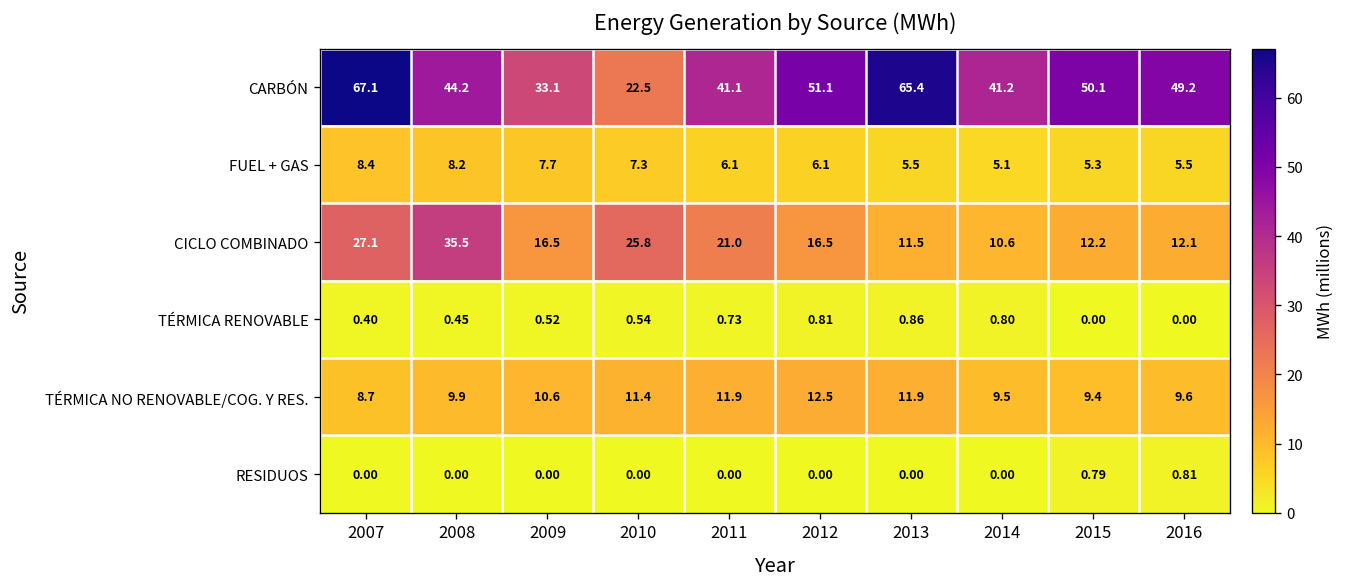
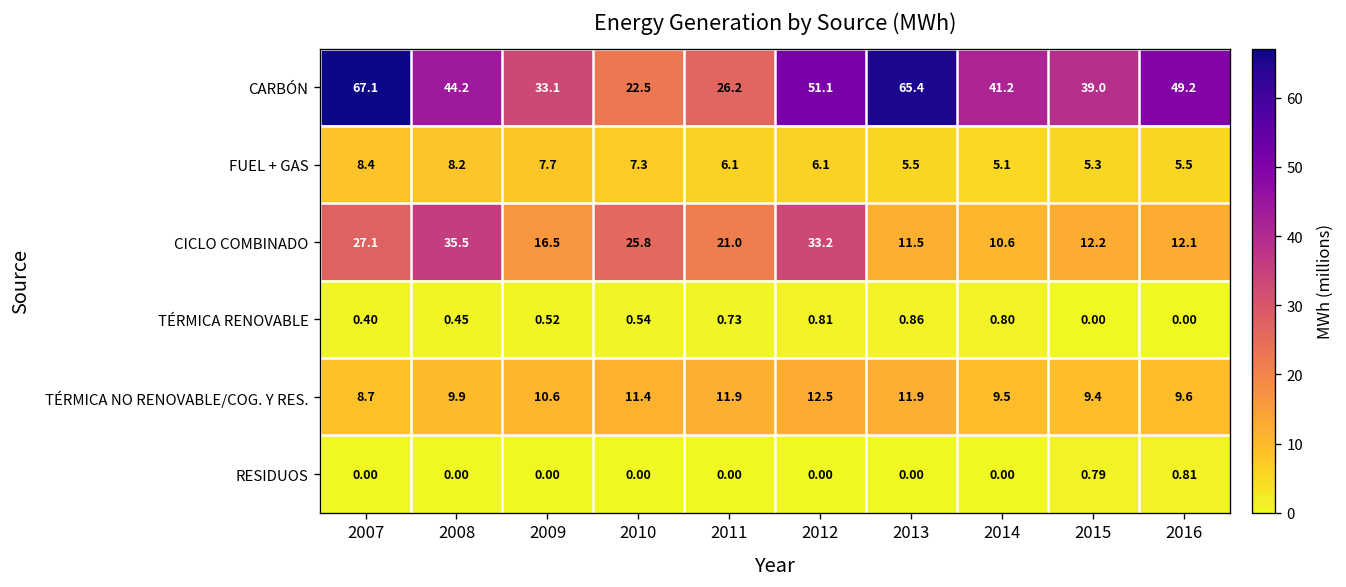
  {
    "CARBÓN": {
      "2007": 67.1,
      "2008": 44.2,
      "2009": 33.1,
      "2010": 22.5,
-     "2011": 41.1,
+     "2011": 26.2,
      "2012": 51.1,
      "2013": 65.4,
      "2014": 41.2,
-     "2015": 50.1,
+     "2015": 39.0,
      "2016": 49.2
    },
    "FUEL + GAS": {
      "2007": 8.4,
      "2008": 8.2,
      "2009": 7.7,
      "2010": 7.3,
      "2011": 6.1,
      "2012": 6.1,
      "2013": 5.5,
      "2014": 5.1,
      "2015": 5.3,
      "2016": 5.5
    },
    "CICLO COMBINADO": {
      "2007": 27.1,
      "2008": 35.5,
      "2009": 16.5,
      "2010": 25.8,
      "2011": 21.0,
-     "2012": 16.5,
+     "2012": 33.2,
      "2013": 11.5,
      "2014": 10.6,
      "2015": 12.2,
      "2016": 12.1
    },
    "TÉRMICA RENOVABLE": {
      "2007": 0.40,
      "2008": 0.45,
      "2009": 0.52,
      "2010": 0.54,
      "2011": 0.73,
      "2012": 0.81,
      "2013": 0.86,
      "2014": 0.80,
      "2015": 0.00,
      "2016": 0.00
    },
    "TÉRMICA NO RENOVABLE/COG. Y RES.": {
      "2007": 8.7,
      "2008": 9.9,
      "2009": 10.6,
      "2010": 11.4,
      "2011": 11.9,
      "2012": 12.5,
      "2013": 11.9,
      "2014": 9.5,
      "2015": 9.4,
      "2016": 9.6
    },
    "RESIDUOS": {
      "2007": 0.00,
      "2008": 0.00,
      "2009": 0.00,
      "2010": 0.00,
      "2011": 0.00,
      "2012": 0.00,
      "2013": 0.00,
      "2014": 0.00,
      "2015": 0.79,
      "2016": 0.81
    }
  }
